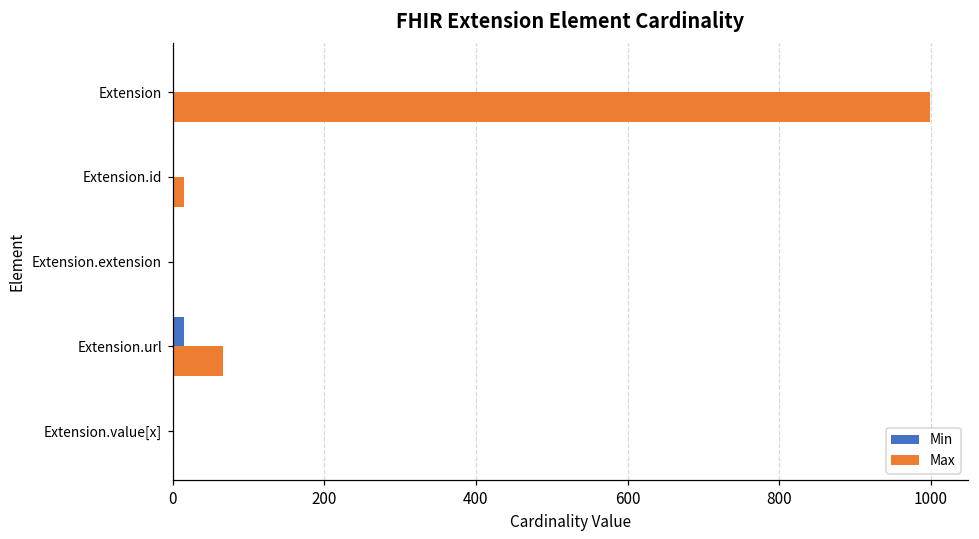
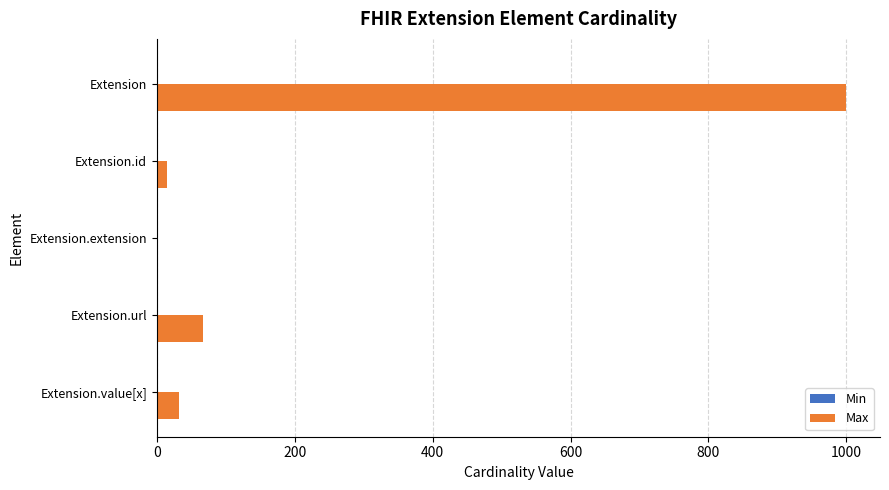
  {
    "Min": {
      "Extension": 0,
      "Extension.id": 0,
      "Extension.extension": 0,
-     "Extension.url": 20,
+     "Extension.url": 0,
      "Extension.value[x]": 0
    },
    "Max": {
      "Extension": 1000,
      "Extension.id": 20,
      "Extension.extension": 0,
      "Extension.url": 70,
-     "Extension.value[x]": 0
+     "Extension.value[x]": 30
    }
  }
